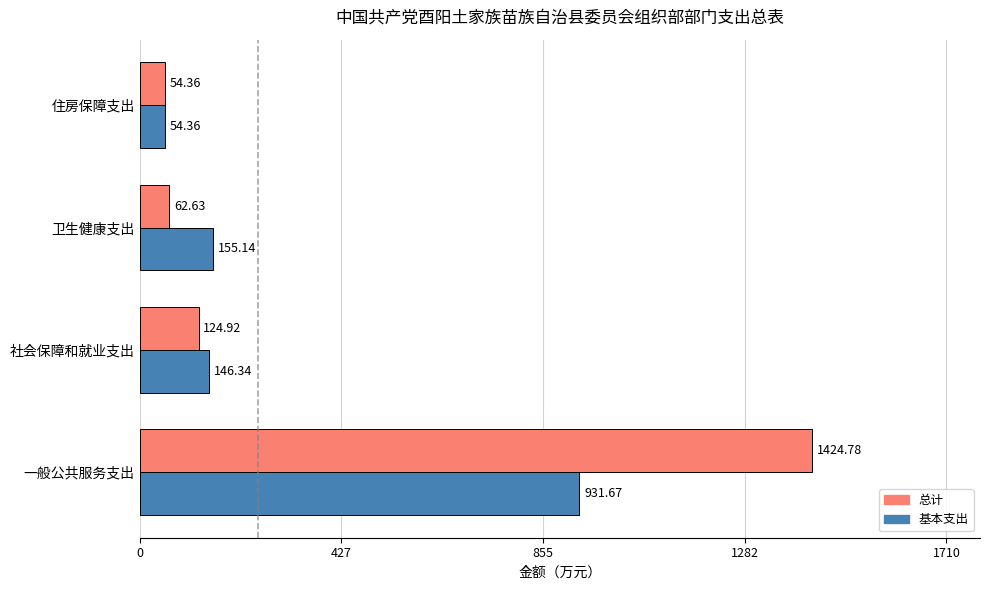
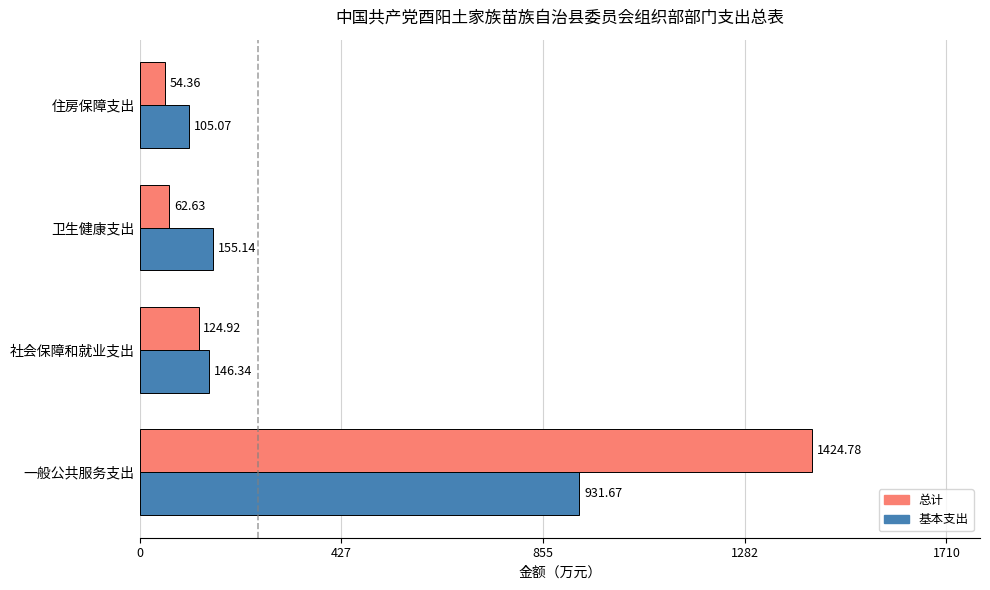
  {
    "总计": {
      "住房保障支出": 54.36,
      "卫生健康支出": 62.63,
      "社会保障和就业支出": 124.92,
      "一般公共服务支出": 1424.78
    },
    "基本支出": {
-     "住房保障支出": 54.36,
+     "住房保障支出": 105.07,
      "卫生健康支出": 155.14,
      "社会保障和就业支出": 146.34,
      "一般公共服务支出": 931.67
    }
  }
